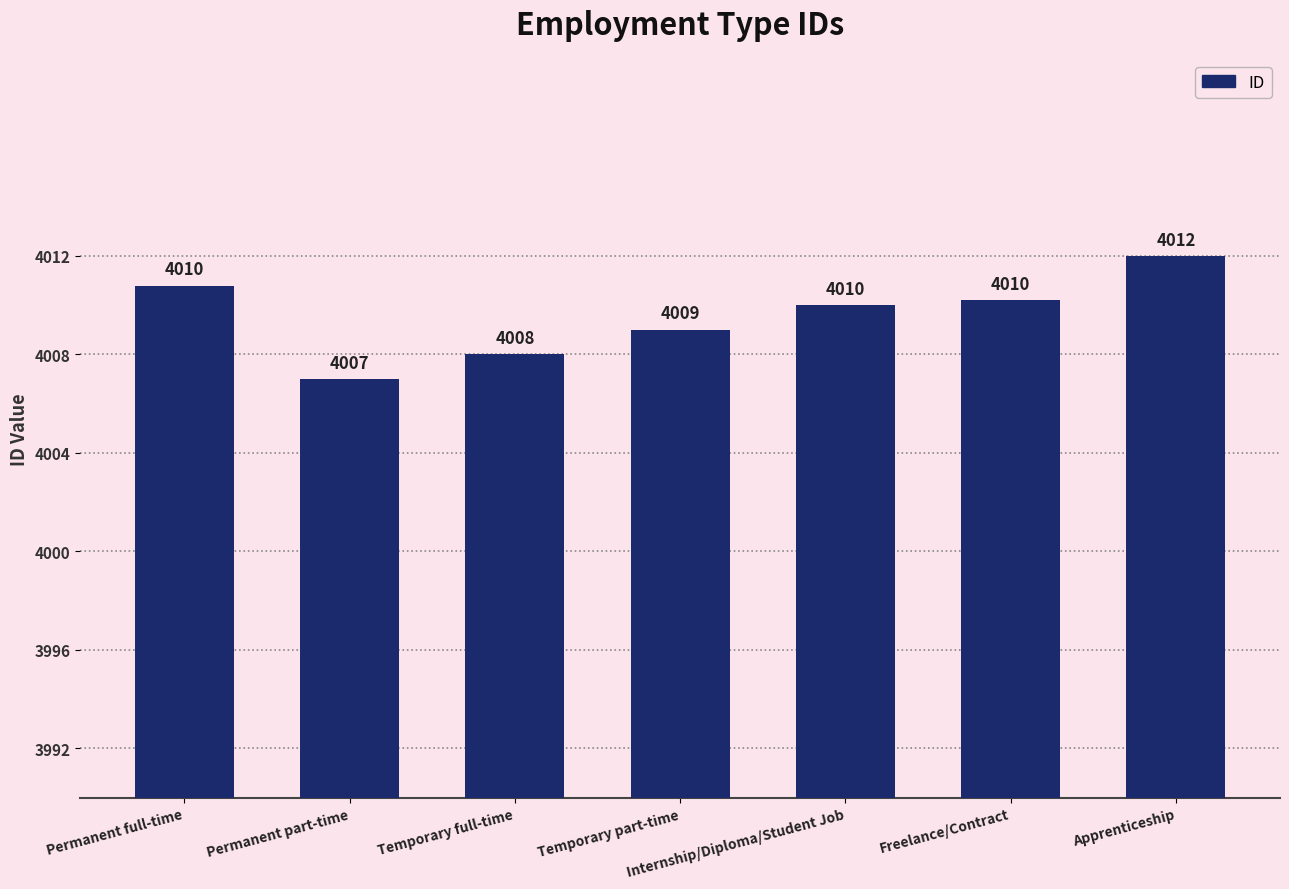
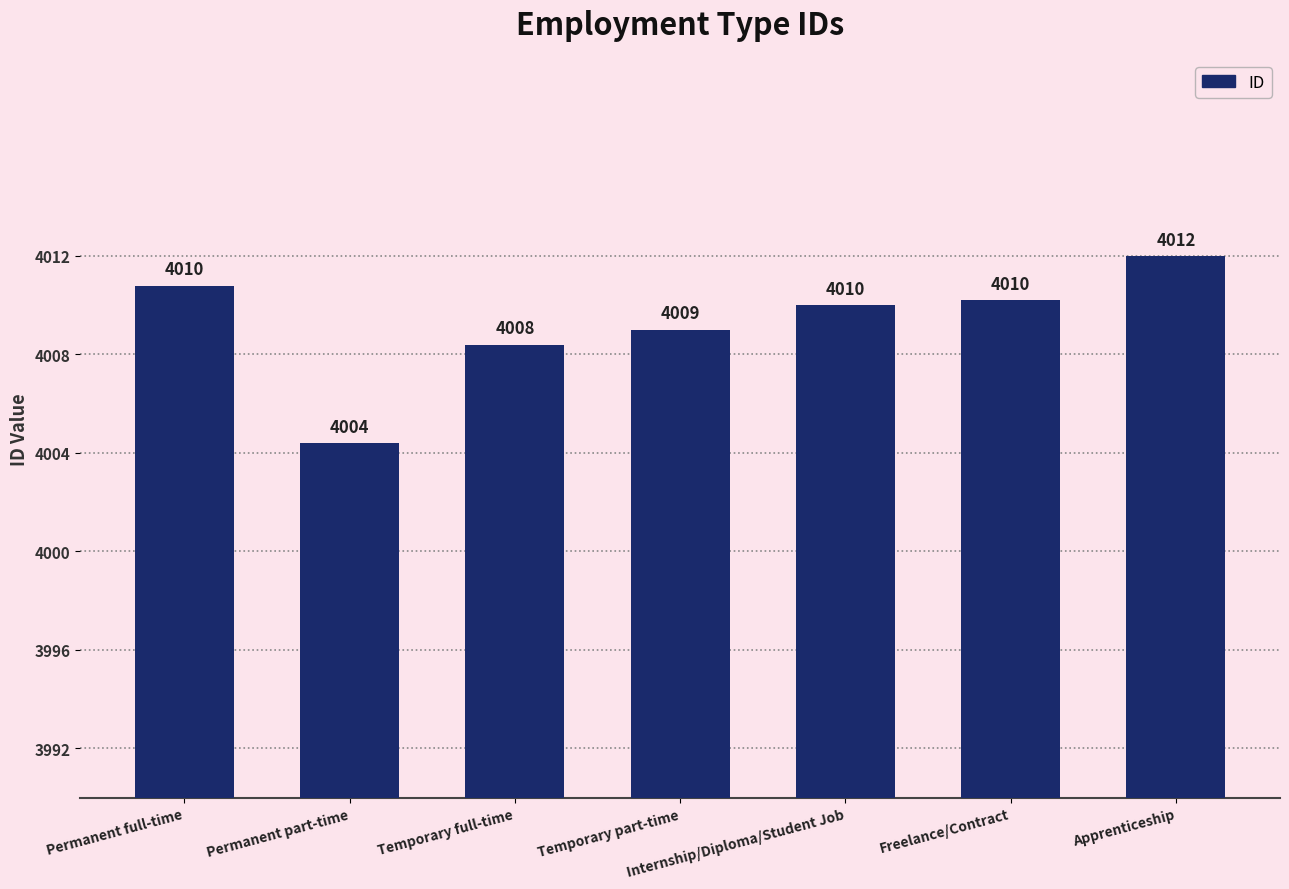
  {
-   "Permanent part-time": 4007,
-   "Temporary full-time": 4008.0,
+   "Permanent part-time": 4004,
+   "Temporary full-time": 4008.4,
    "Temporary part-time": 4009,
    "Internship/Diploma/Student Job": 4010,
    "Freelance/Contract": 4010,
    "Apprenticeship": 4012
  }
